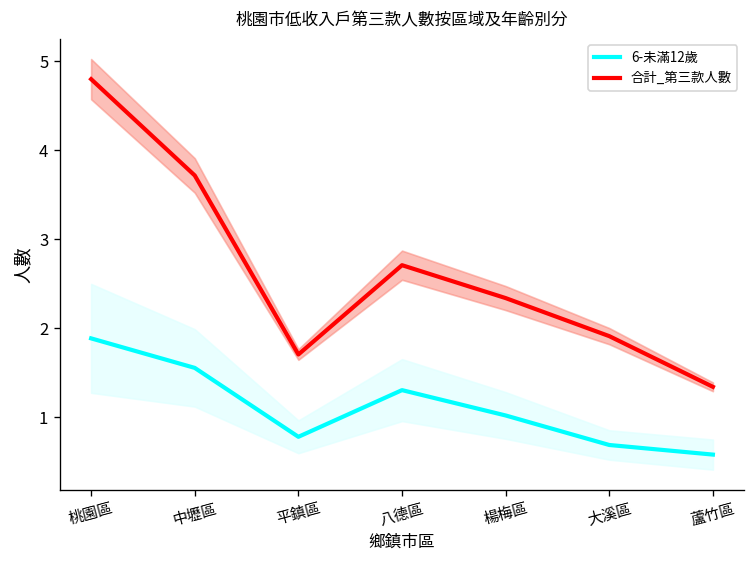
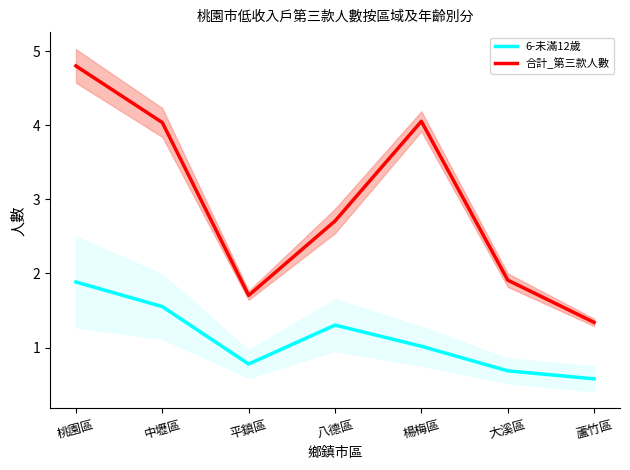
  {
    "6-未滿12歲": {
      "桃園區": 1.9,
      "中壢區": 1.6,
      "平鎮區": 0.8,
      "八德區": 1.3,
      "楊梅區": 1.0,
      "大溪區": 0.7,
      "蘆竹區": 0.6
    },
    "合計_第三款人數": {
      "桃園區": 4.8,
-     "中壢區": 3.7,
+     "中壢區": 4.0,
      "平鎮區": 1.7,
      "八德區": 2.7,
-     "楊梅區": 2.3,
+     "楊梅區": 4.1,
      "大溪區": 1.9,
      "蘆竹區": 1.3
    }
  }
